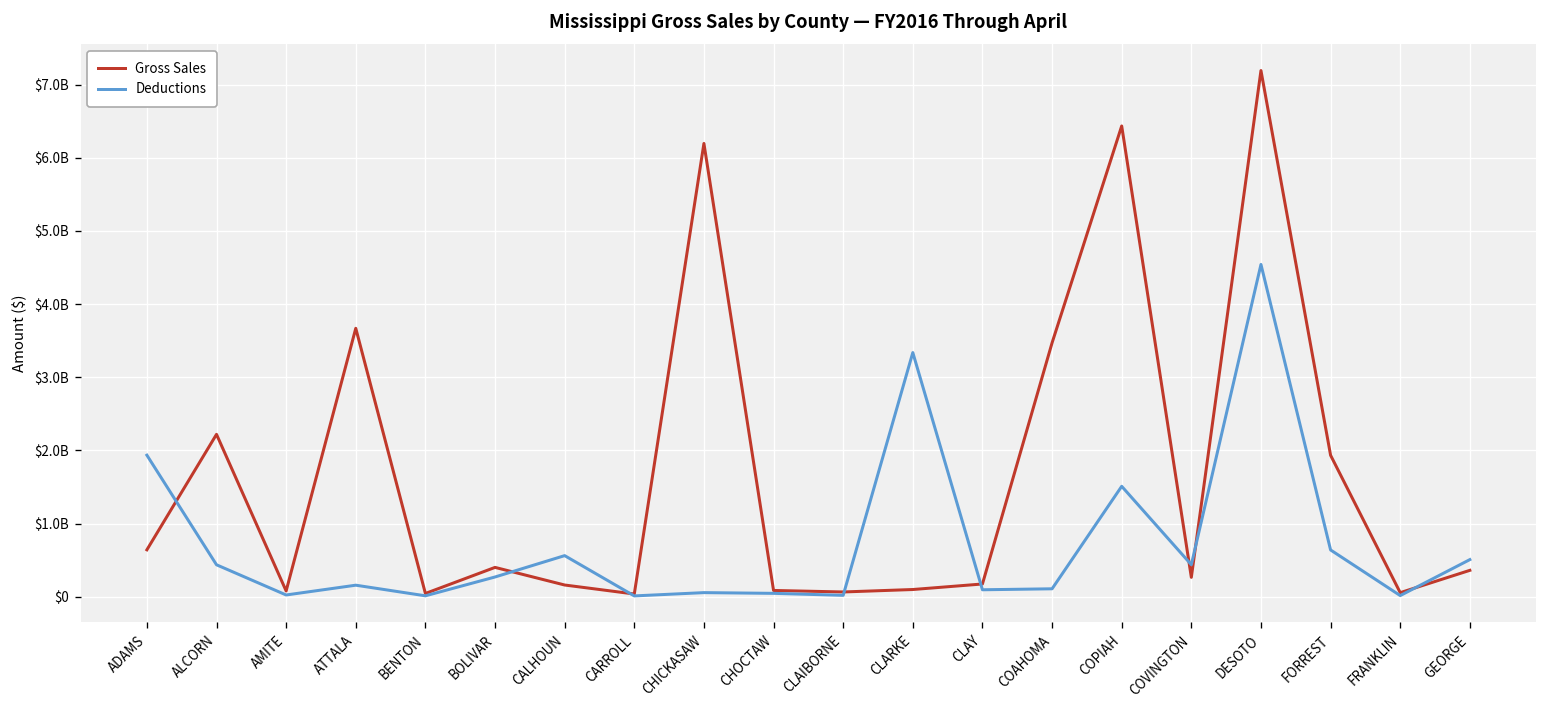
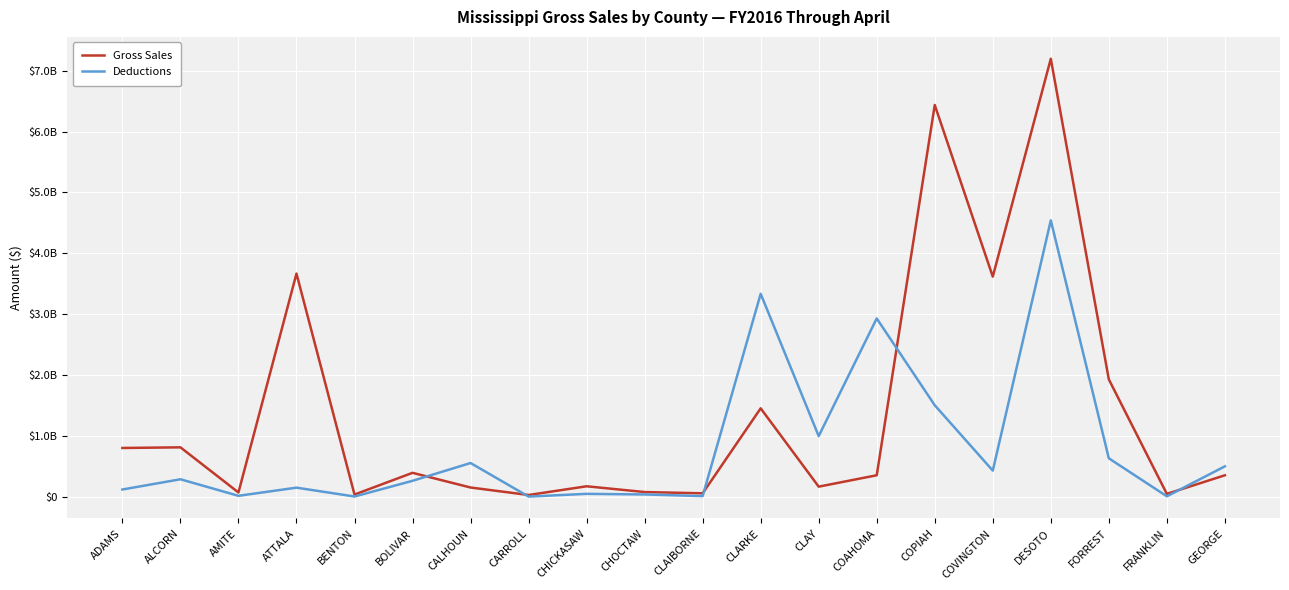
  {
    "Gross Sales": {
-     "ADAMS": "$600000000",
-     "ALCORN": "$2200000000",
+     "ADAMS": "$800000000",
+     "ALCORN": "$800000000",
      "AMITE": "$100000000",
      "ATTALA": "$3700000000",
      "BOLIVAR": "$400000000",
      "CALHOUN": "$200000000",
-     "CHICKASAW": "$6200000000",
+     "CHICKASAW": "$200000000",
      "CLAIBORNE": "$100000000",
-     "CLARKE": "$100000000",
+     "CLARKE": "$1500000000",
      "CLAY": "$200000000",
-     "COAHOMA": "$3500000000",
+     "COAHOMA": "$400000000",
      "COPIAH": "$6400000000",
-     "COVINGTON": "$300000000",
+     "COVINGTON": "$3600000000",
      "DESOTO": "$7200000000",
      "FORREST": "$1900000000",
      "GEORGE": "$400000000"
    },
    "Deductions": {
-     "ADAMS": "$1900000000",
-     "ALCORN": "$400000000",
+     "ADAMS": "$100000000",
+     "ALCORN": "$300000000",
      "AMITE": "$0",
      "ATTALA": "$200000000",
      "BOLIVAR": "$300000000",
      "CALHOUN": "$600000000",
      "CHICKASAW": "$100000000",
      "CLAIBORNE": "$0",
      "CLARKE": "$3300000000",
-     "CLAY": "$100000000",
-     "COAHOMA": "$100000000",
+     "CLAY": "$1000000000",
+     "COAHOMA": "$2900000000",
      "COPIAH": "$1500000000",
      "COVINGTON": "$400000000",
      "DESOTO": "$4500000000",
      "FORREST": "$600000000",
      "GEORGE": "$500000000"
    }
  }
